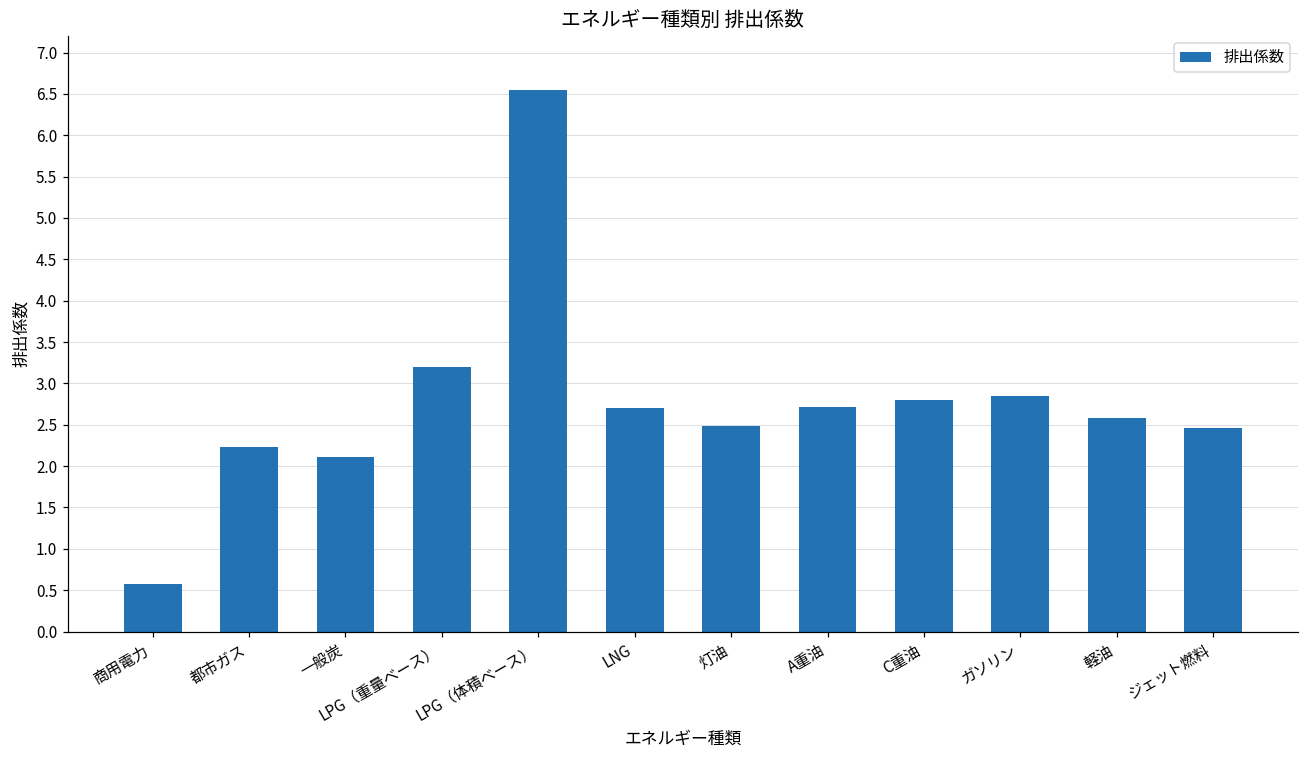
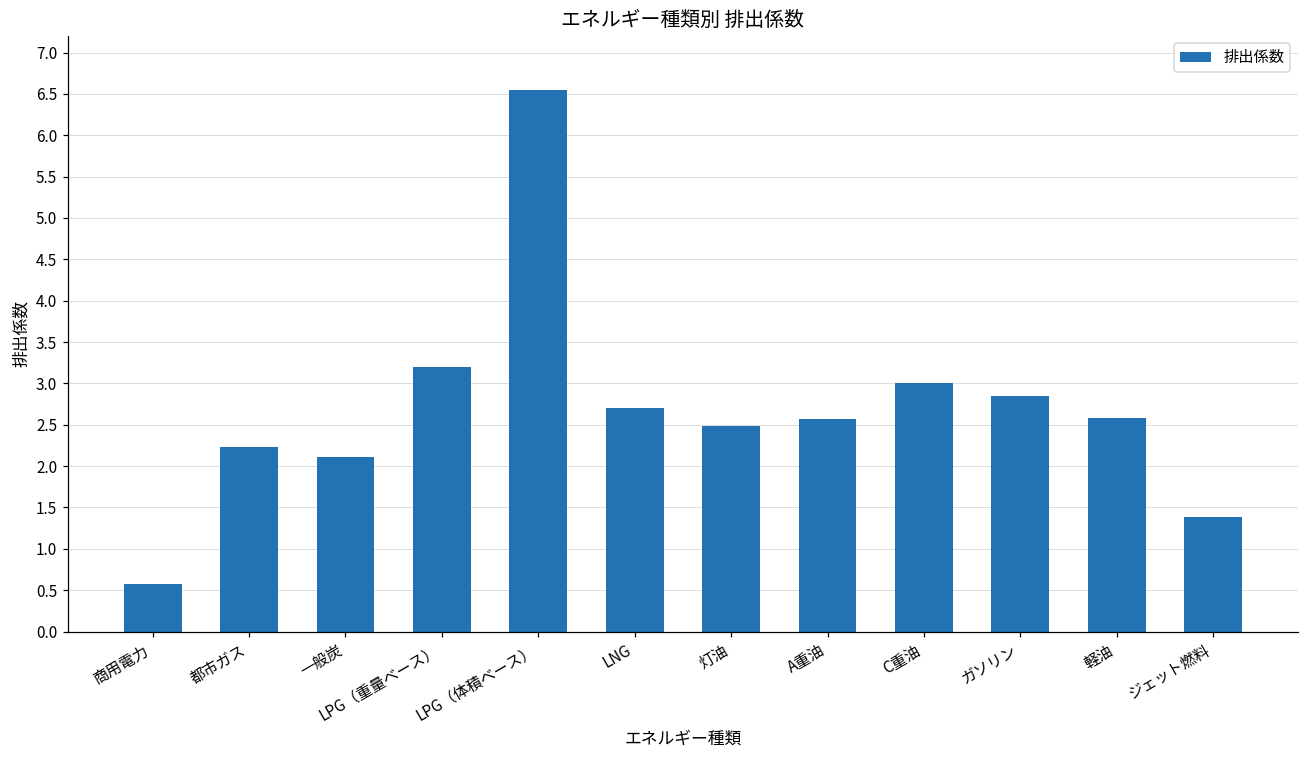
  {
    "商用電力": 0.6,
    "都市ガス": 2.2,
    "一般炭": 2.1,
    "LPG（重量ベース）": 3.2,
    "LPG（体積ベース）": 6.6,
    "LNG": 2.7,
    "灯油": 2.5,
-   "A重油": 2.7,
-   "C重油": 2.8,
+   "A重油": 2.6,
+   "C重油": 3.0,
    "ガソリン": 2.9,
    "軽油": 2.6,
-   "ジェット燃料": 2.5
+   "ジェット燃料": 1.4
  }
